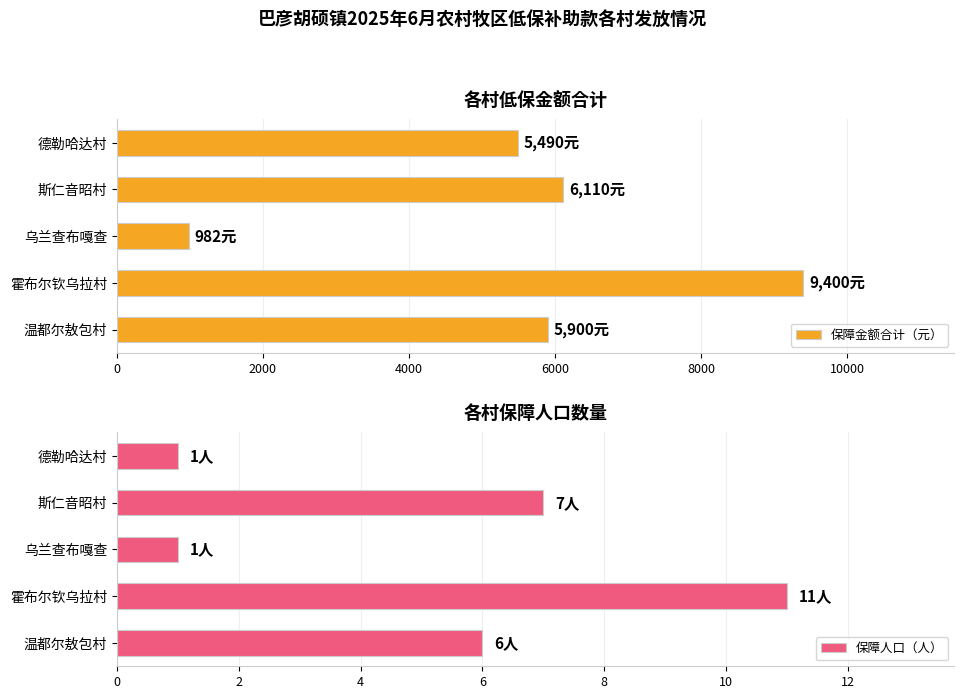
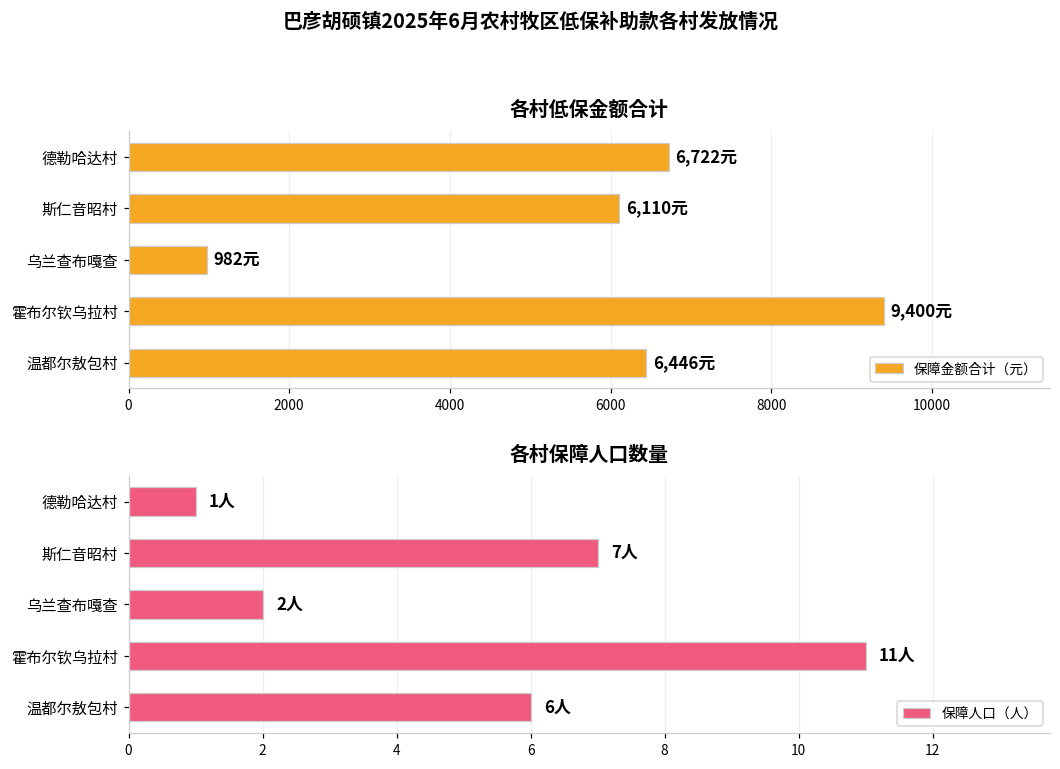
  {
    "各村低保金额合计": {
-     "德勒哈达村": "5,490元",
+     "德勒哈达村": "6,722元",
      "斯仁音昭村": "6,110元",
      "乌兰查布嘎查": "982元",
      "霍布尔钦乌拉村": "9,400元",
-     "温都尔敖包村": "5,900元"
+     "温都尔敖包村": "6,446元"
    },
    "各村保障人口数量": {
      "德勒哈达村": "1人",
      "斯仁音昭村": "7人",
-     "乌兰查布嘎查": "1人",
+     "乌兰查布嘎查": "2人",
      "霍布尔钦乌拉村": "11人",
      "温都尔敖包村": "6人"
    }
  }
